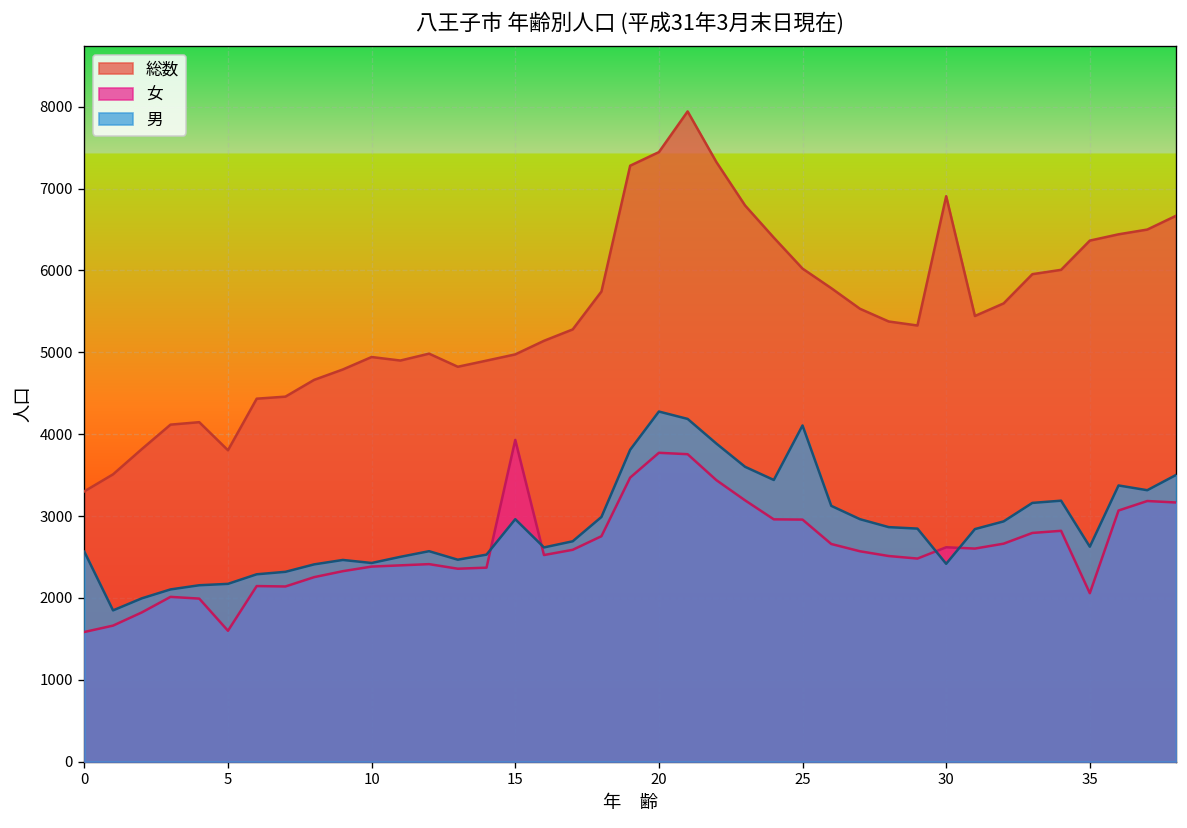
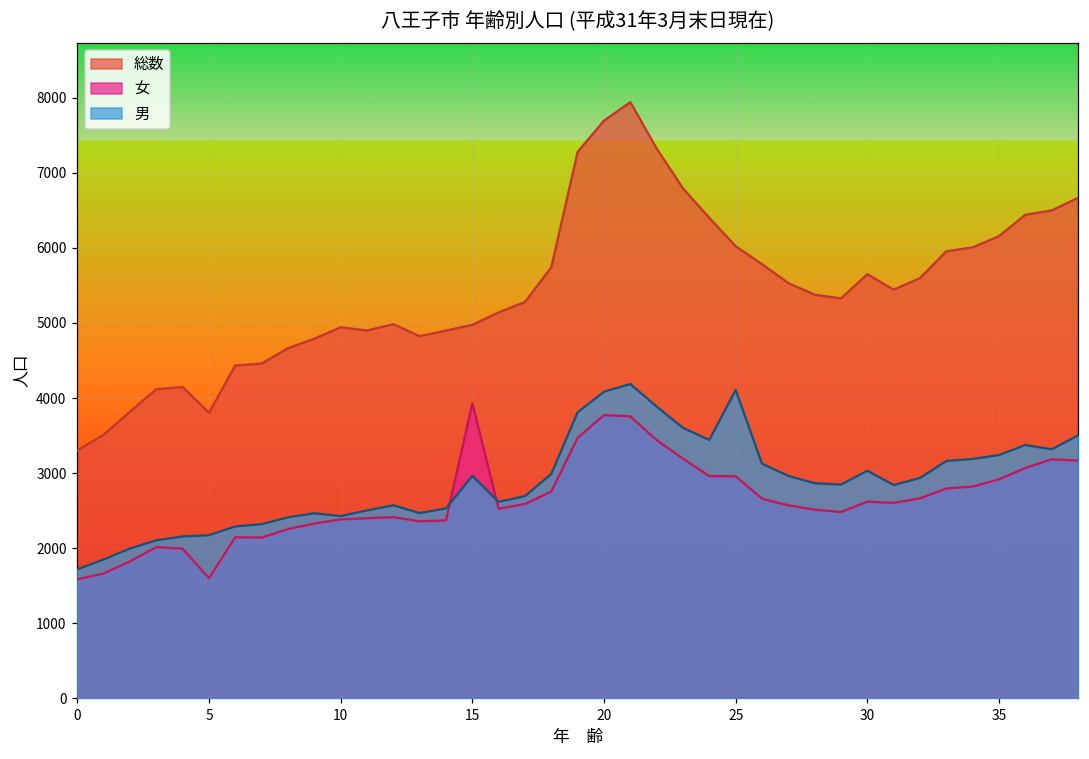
  {
    "総数": {
      "0": 3300,
      "5": 3800,
      "10": 4900,
      "15": 5000,
-     "20": 7400,
+     "20": 7700,
      "25": 6000,
-     "30": 6900,
-     "35": 6400
+     "30": 5700,
+     "35": 6200
    },
    "女": {
      "0": 1600,
      "5": 1600,
      "10": 2400,
      "15": 3900,
      "20": 3800,
      "25": 3000,
      "30": 2600,
-     "35": 2100
+     "35": 2900
    },
    "男": {
-     "0": 2600,
+     "0": 1700,
      "5": 2200,
      "10": 2400,
      "15": 3000,
-     "20": 4300,
+     "20": 4100,
      "25": 4100,
-     "30": 2400,
-     "35": 2600
+     "30": 3000,
+     "35": 3200
    }
  }
